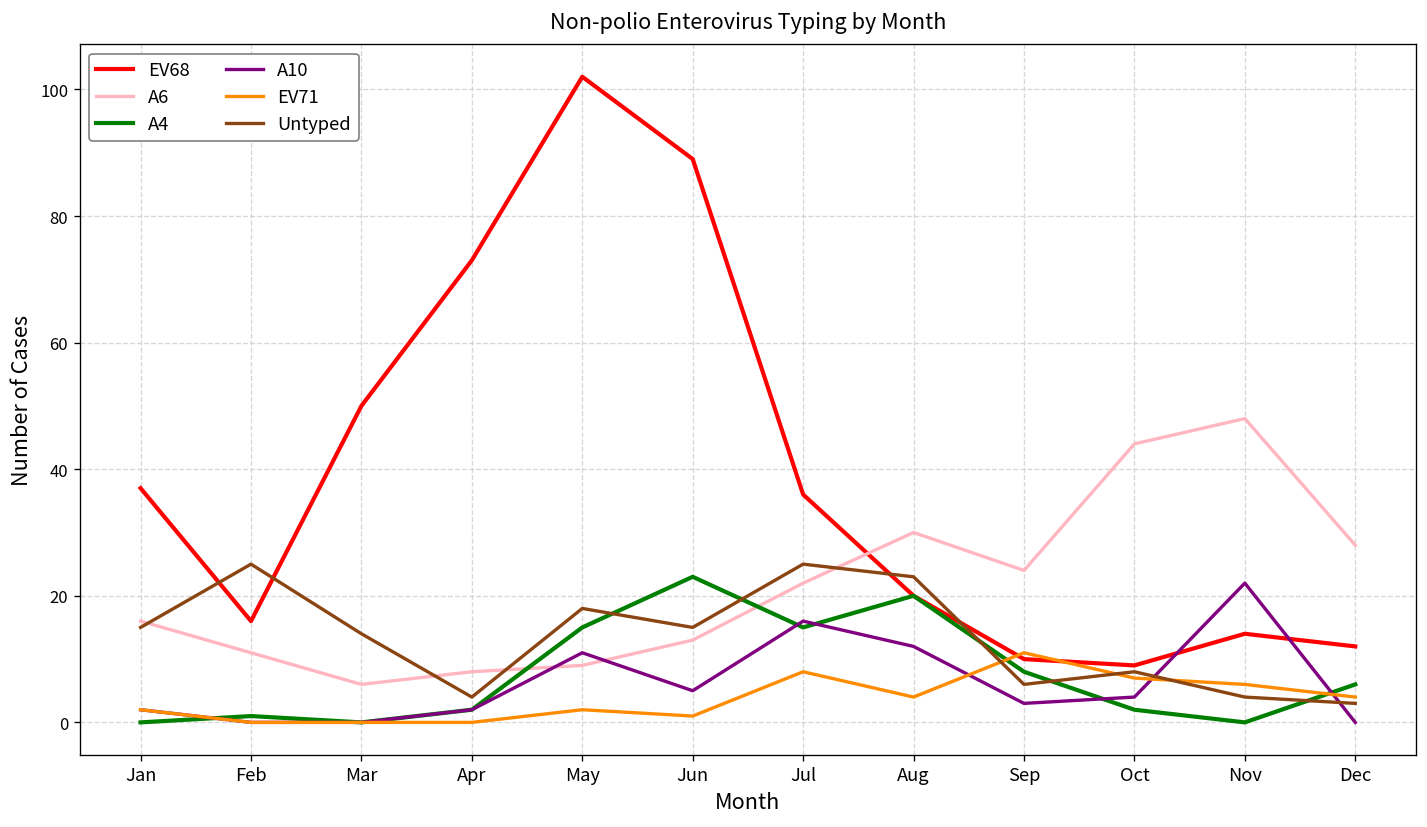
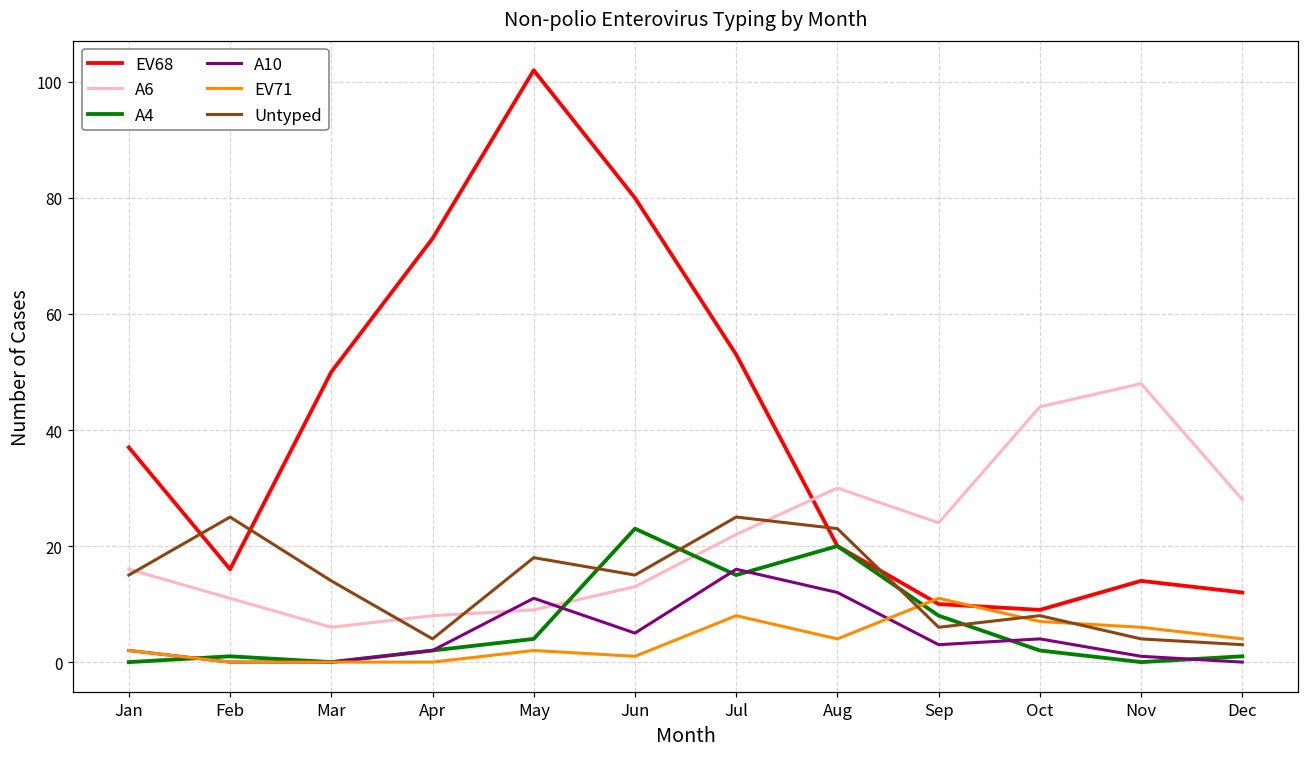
  {
    "EV68": {
      "Jan": 37,
      "Feb": 16,
      "Mar": 50,
      "Apr": 73,
      "May": 102,
-     "Jun": 89,
-     "Jul": 36,
+     "Jun": 80,
+     "Jul": 53,
      "Sep": 10,
      "Oct": 9,
      "Nov": 14,
      "Dec": 12
    },
    "A6": {
      "Jan": 16,
      "Feb": 11,
      "Mar": 6,
      "Apr": 8,
      "May": 9,
      "Jun": 13,
      "Jul": 22,
      "Aug": 30,
      "Sep": 24,
      "Oct": 44,
      "Nov": 48,
      "Dec": 28
    },
    "A4": {
      "Jan": 0,
      "Feb": 1,
-     "May": 15,
+     "May": 4,
      "Jun": 23,
      "Jul": 15,
      "Sep": 8,
      "Oct": 2,
      "Nov": 0,
-     "Dec": 6
+     "Dec": 1
    },
    "A10": {
      "May": 11,
      "Jun": 5,
      "Jul": 16,
      "Aug": 12,
      "Sep": 3,
      "Oct": 4,
-     "Nov": 22,
+     "Nov": 1,
      "Dec": 0
    },
    "EV71": {
      "Apr": 0,
      "May": 2,
      "Jun": 1,
      "Jul": 8,
      "Aug": 4,
      "Sep": 11,
      "Oct": 7,
      "Nov": 6,
      "Dec": 4
    },
    "Untyped": {
      "Jan": 15,
      "Feb": 25,
      "Mar": 14,
      "Apr": 4,
      "May": 18,
      "Jun": 15,
      "Jul": 25,
      "Aug": 23,
      "Sep": 6,
      "Oct": 8,
      "Nov": 4,
      "Dec": 3
    }
  }
